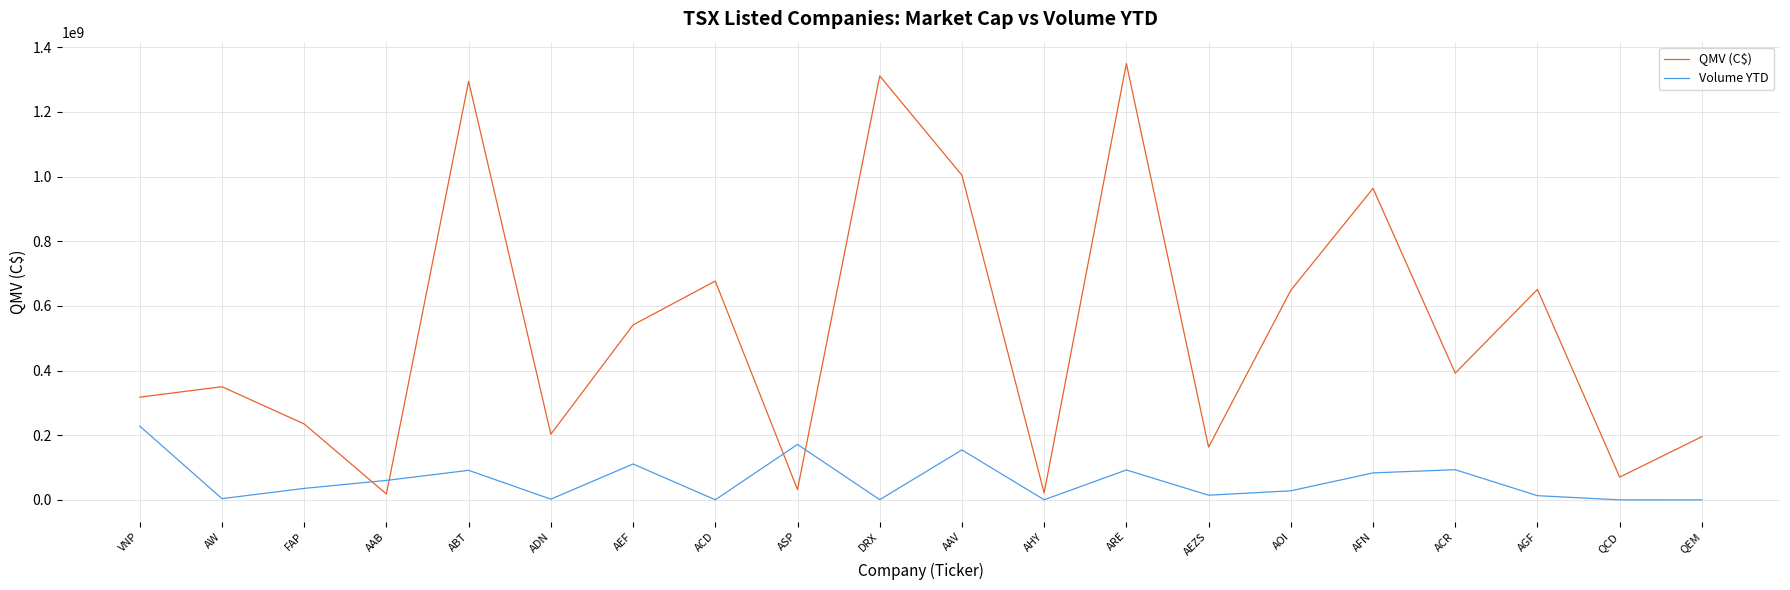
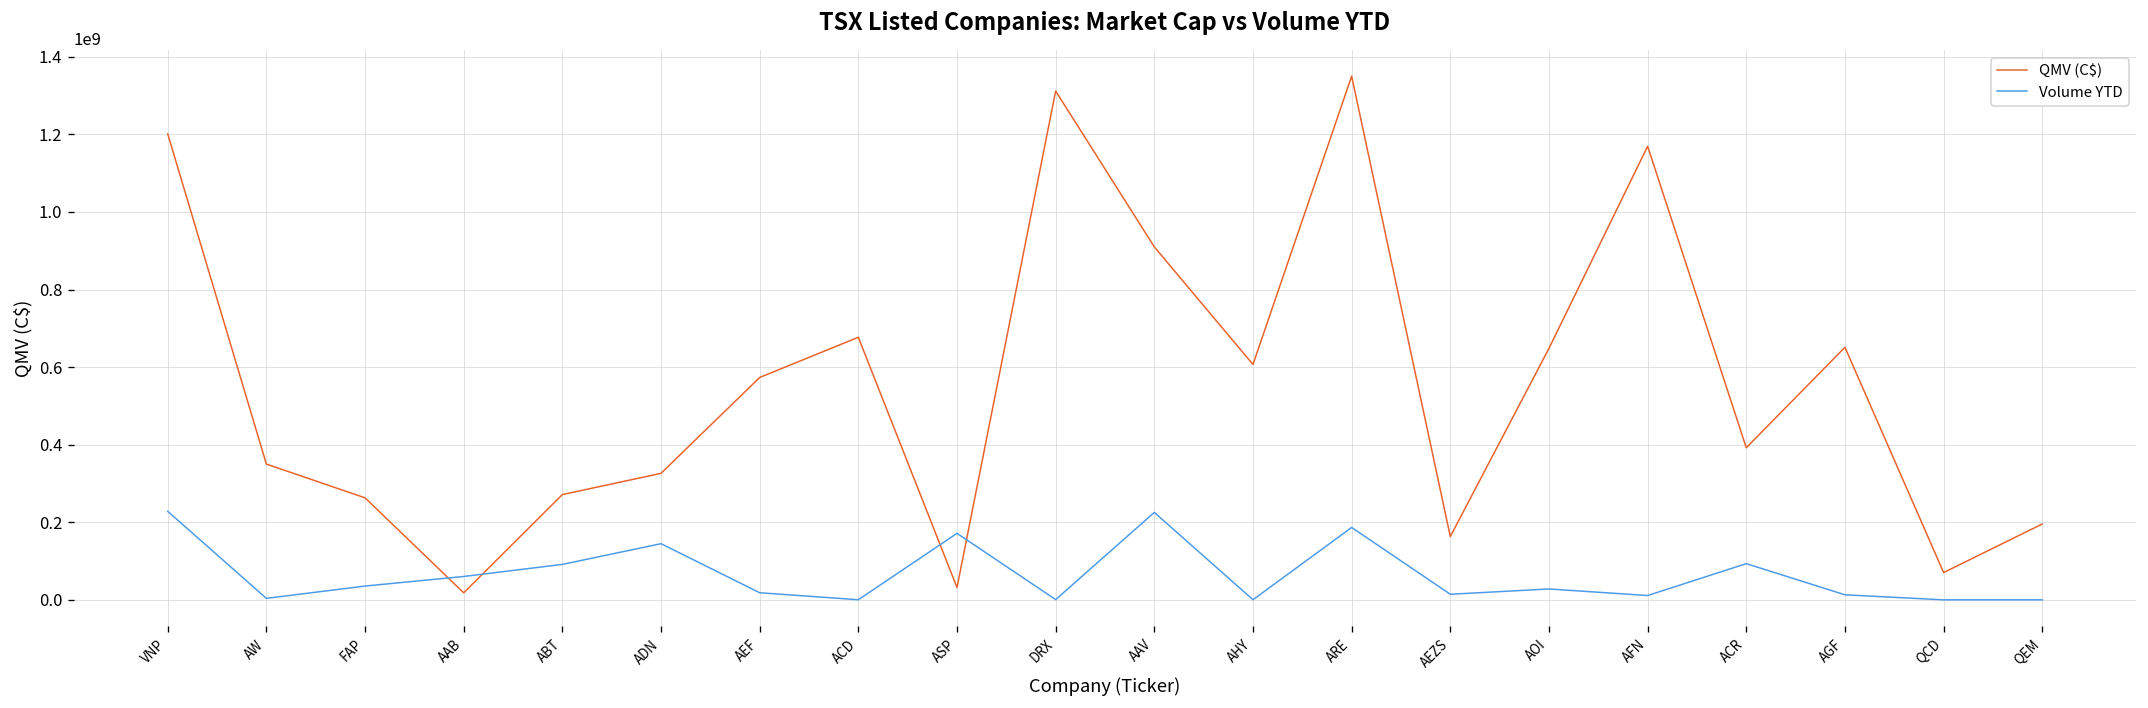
  {
    "QMV (C$)": {
-     "VNP": 320000000,
+     "VNP": 1200000000,
      "AW": 350000000,
-     "FAP": 230000000,
+     "FAP": 260000000,
      "AAB": 20000000,
-     "ABT": 1290000000,
-     "ADN": 200000000,
-     "AEF": 540000000,
+     "ABT": 270000000,
+     "ADN": 330000000,
+     "AEF": 570000000,
      "ACD": 680000000,
      "ASP": 30000000,
      "DRX": 1310000000,
-     "AAV": 1000000000,
-     "AHY": 20000000,
+     "AAV": 910000000,
+     "AHY": 610000000,
      "ARE": 1350000000,
      "AEZS": 160000000,
      "AOI": 650000000,
-     "AFN": 960000000,
+     "AFN": 1170000000,
      "ACR": 390000000,
      "AGF": 650000000,
      "QCD": 70000000,
      "QEM": 200000000
    },
    "Volume YTD": {
      "VNP": 230000000,
      "AW": 0,
      "FAP": 40000000,
      "AAB": 60000000,
      "ABT": 90000000,
-     "ADN": 0,
-     "AEF": 110000000,
+     "ADN": 140000000,
+     "AEF": 20000000,
      "ACD": 0,
      "ASP": 170000000,
      "DRX": 0,
-     "AAV": 150000000,
+     "AAV": 230000000,
      "AHY": 0,
-     "ARE": 90000000,
+     "ARE": 190000000,
      "AEZS": 10000000,
      "AOI": 30000000,
-     "AFN": 80000000,
+     "AFN": 10000000,
      "ACR": 90000000,
      "AGF": 10000000,
      "QCD": 0,
      "QEM": 0
    }
  }
